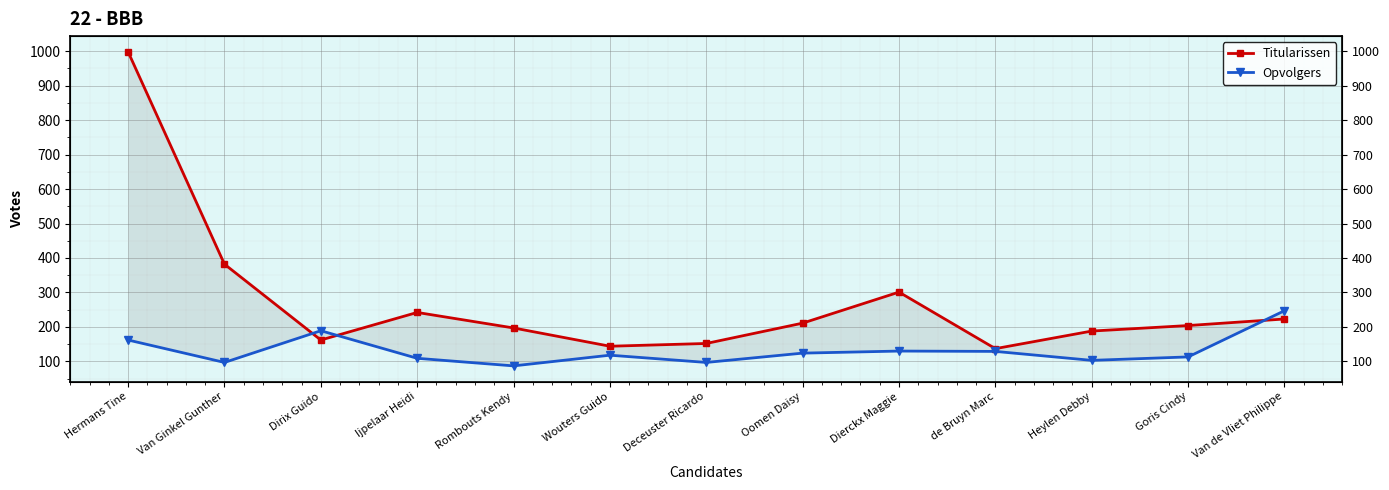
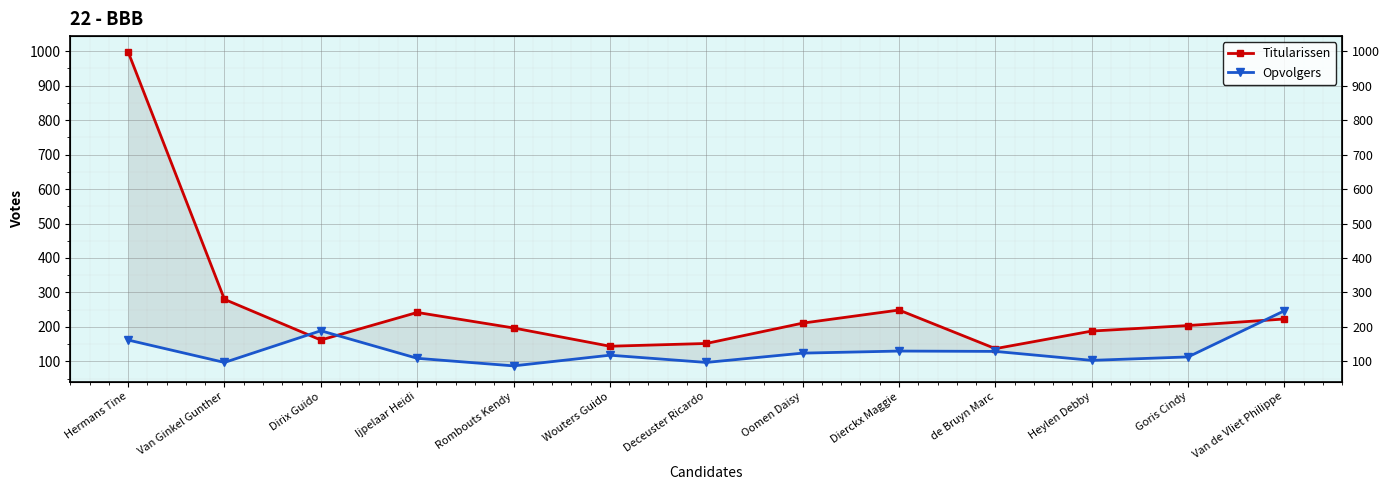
  {
    "Titularissen": {
-     "Van Ginkel Gunther": 380,
+     "Van Ginkel Gunther": 280,
      "Dirix Guido": 160,
-     "Dierckx Maggie": 300,
+     "Dierckx Maggie": 250,
      "Van de Vliet Philippe": 220
    },
    "Opvolgers": {
      "Hermans Tine": 160,
      "Van Ginkel Gunther": 100,
      "Ijpelaar Heidi": 110,
      "Rombouts Kendy": 90,
      "Wouters Guido": 120,
      "Deceuster Ricardo": 100,
      "Oomen Daisy": 120,
      "Dierckx Maggie": 130,
      "de Bruyn Marc": 130,
      "Heylen Debby": 100,
      "Goris Cindy": 110
    }
  }
